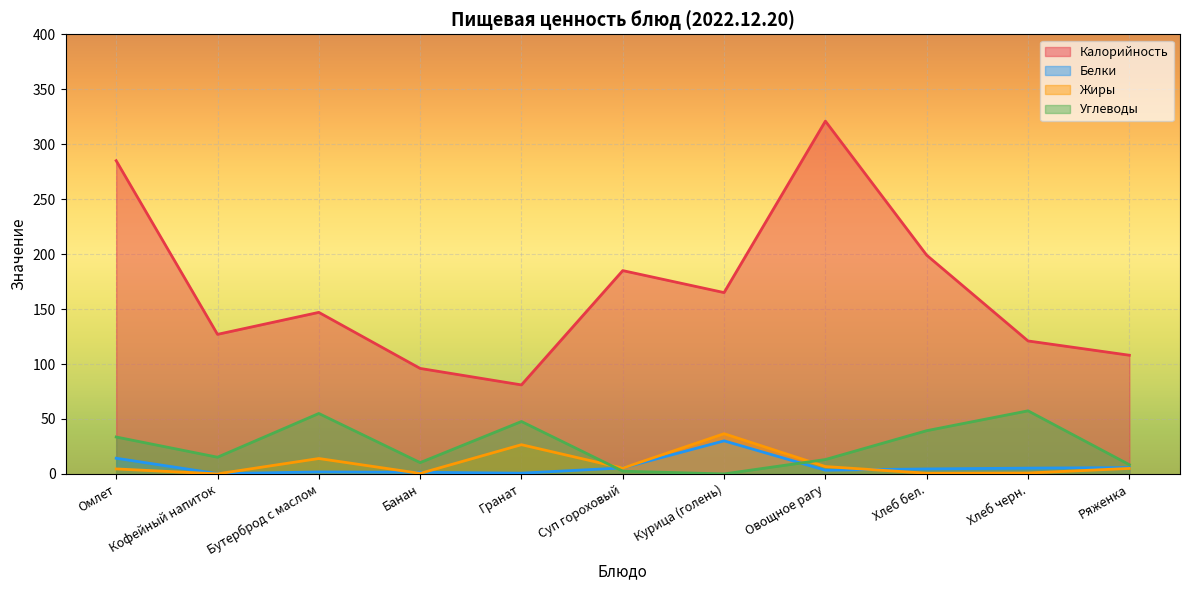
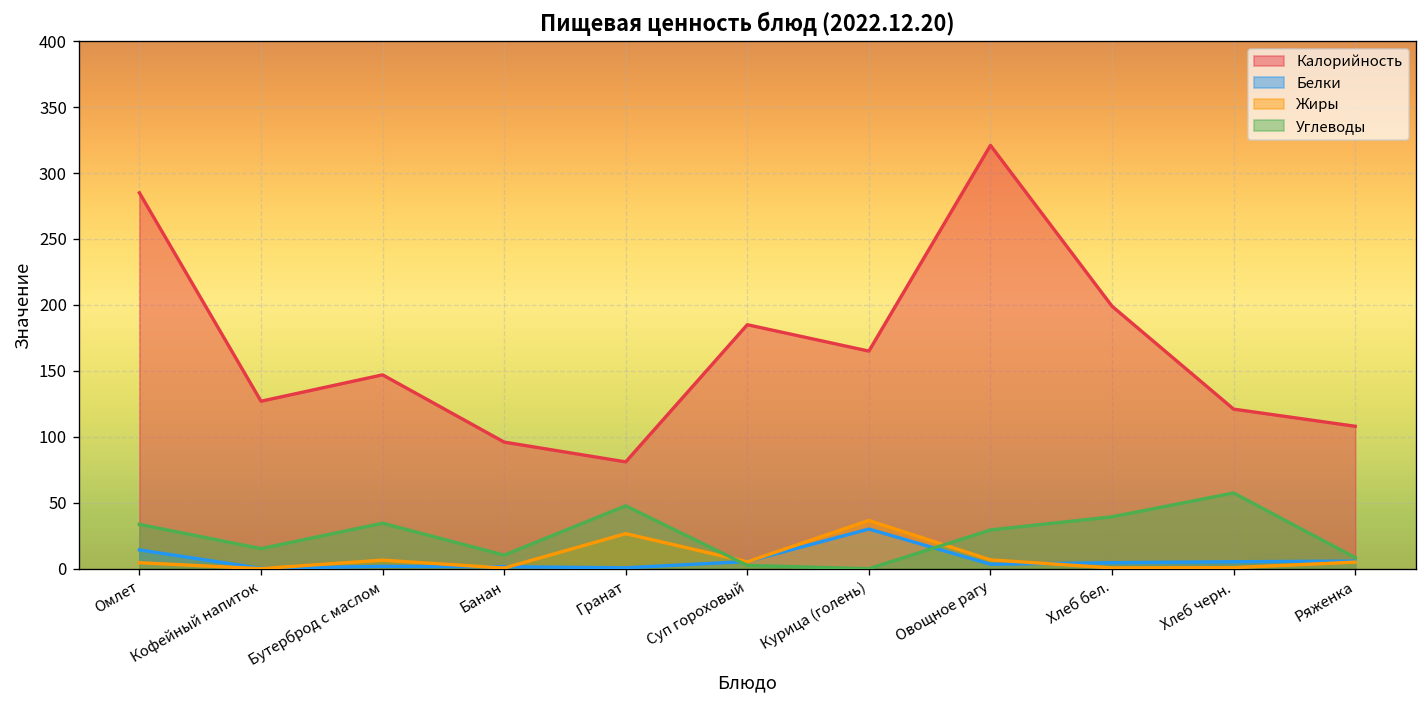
  {
    "Калорийность": {
      "Омлет": 285,
      "Кофейный напиток": 127,
      "Бутерброд с маслом": 147,
      "Банан": 96,
      "Гранат": 81,
      "Суп гороховый": 185,
      "Курица (голень)": 165,
      "Овощное рагу": 321,
      "Хлеб бел.": 199,
      "Хлеб черн.": 121,
      "Ряженка": 108
    },
    "Белки": {
      "Омлет": 14,
      "Бутерброд с маслом": 2,
      "Гранат": 1,
      "Курица (голень)": 30,
      "Овощное рагу": 3,
      "Хлеб бел.": 5,
      "Хлеб черн.": 5
    },
    "Жиры": {
      "Омлет": 5,
-     "Бутерброд с маслом": 14,
+     "Бутерброд с маслом": 7,
      "Гранат": 27,
      "Курица (голень)": 37,
      "Овощное рагу": 7,
      "Хлеб бел.": 1,
      "Хлеб черн.": 1
    },
    "Углеводы": {
      "Омлет": 34,
      "Кофейный напиток": 15,
-     "Бутерброд с маслом": 55,
+     "Бутерброд с маслом": 35,
      "Банан": 10,
      "Гранат": 48,
      "Суп гороховый": 3,
      "Курица (голень)": 0,
-     "Овощное рагу": 13,
+     "Овощное рагу": 29,
      "Хлеб бел.": 39,
      "Хлеб черн.": 57,
      "Ряженка": 8
    }
  }
